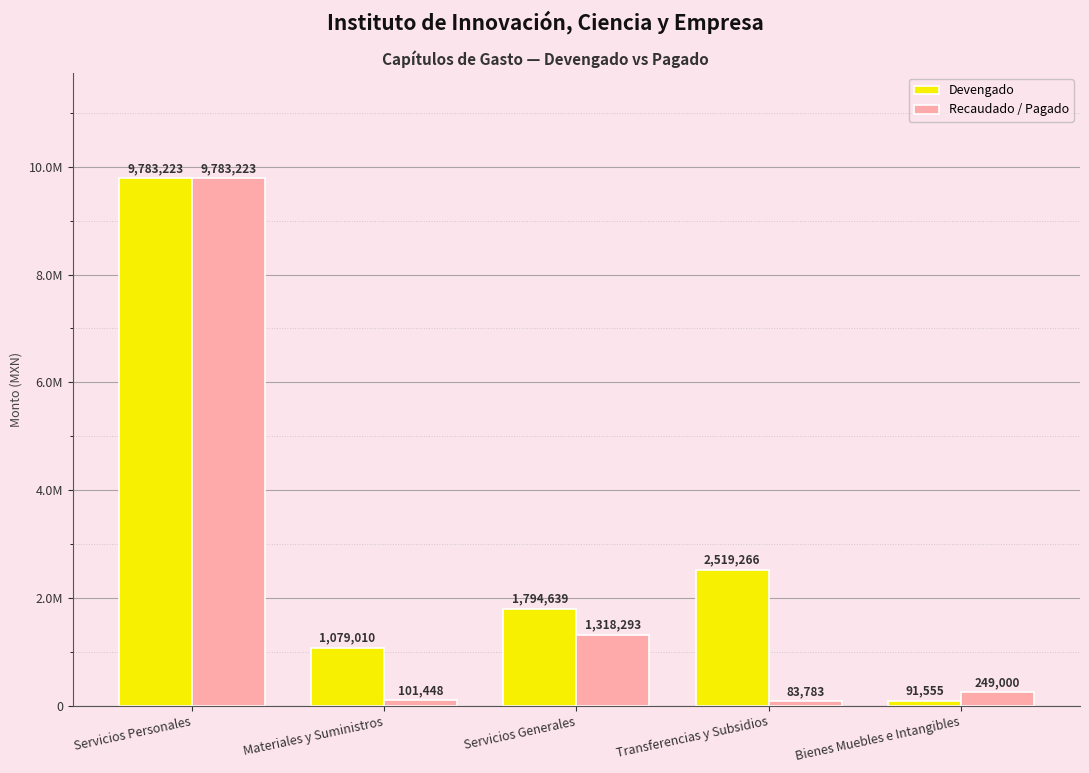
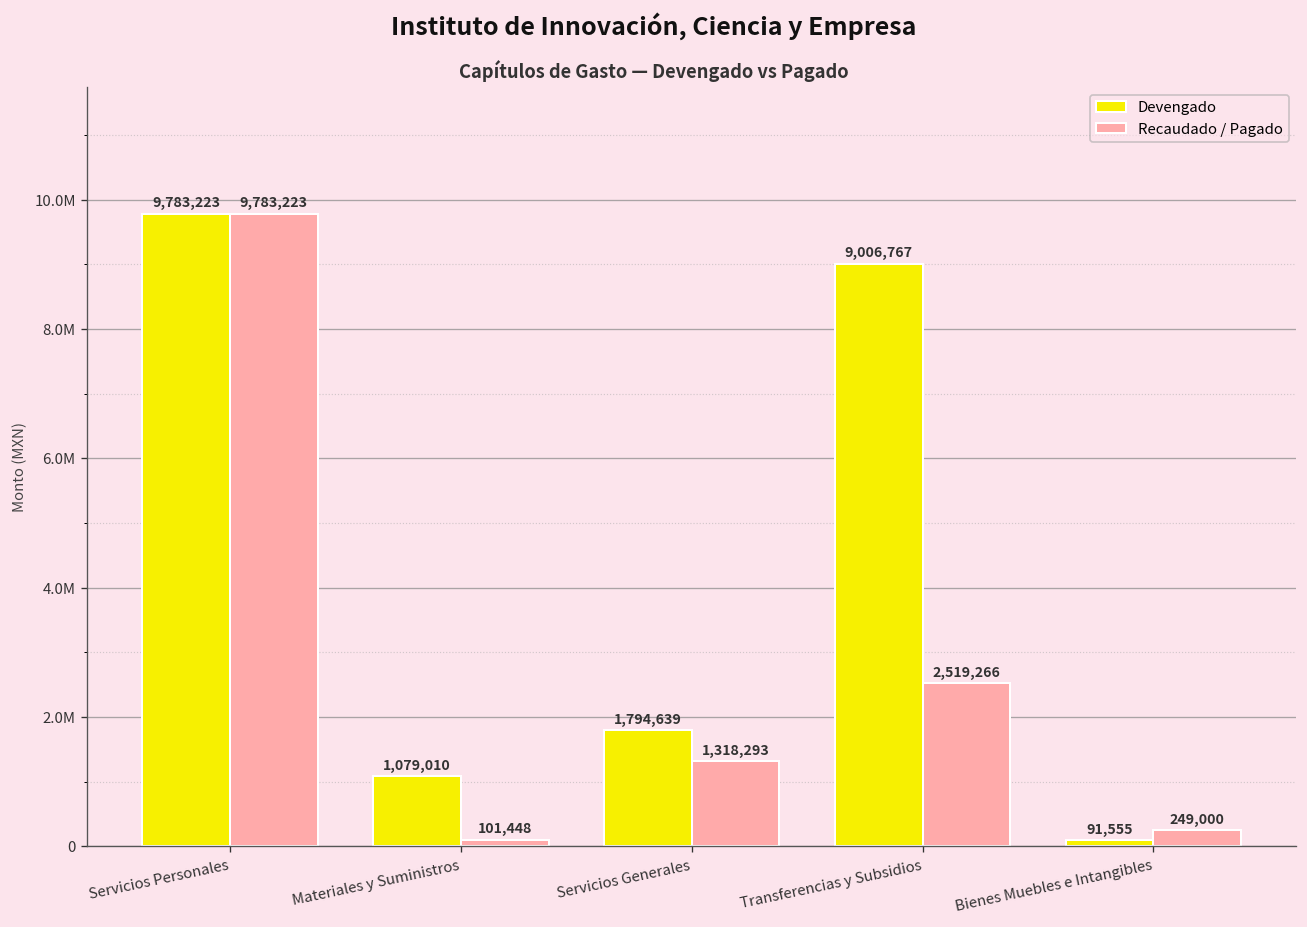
  {
    "Devengado": {
      "Servicios Personales": "9,783,223",
      "Materiales y Suministros": "1,079,010",
      "Servicios Generales": "1,794,639",
-     "Transferencias y Subsidios": "2,519,266",
+     "Transferencias y Subsidios": "9,006,767",
      "Bienes Muebles e Intangibles": "91,555"
    },
    "Recaudado / Pagado": {
      "Servicios Personales": "9,783,223",
      "Materiales y Suministros": "101,448",
      "Servicios Generales": "1,318,293",
-     "Transferencias y Subsidios": "83,783",
+     "Transferencias y Subsidios": "2,519,266",
      "Bienes Muebles e Intangibles": "249,000"
    }
  }
